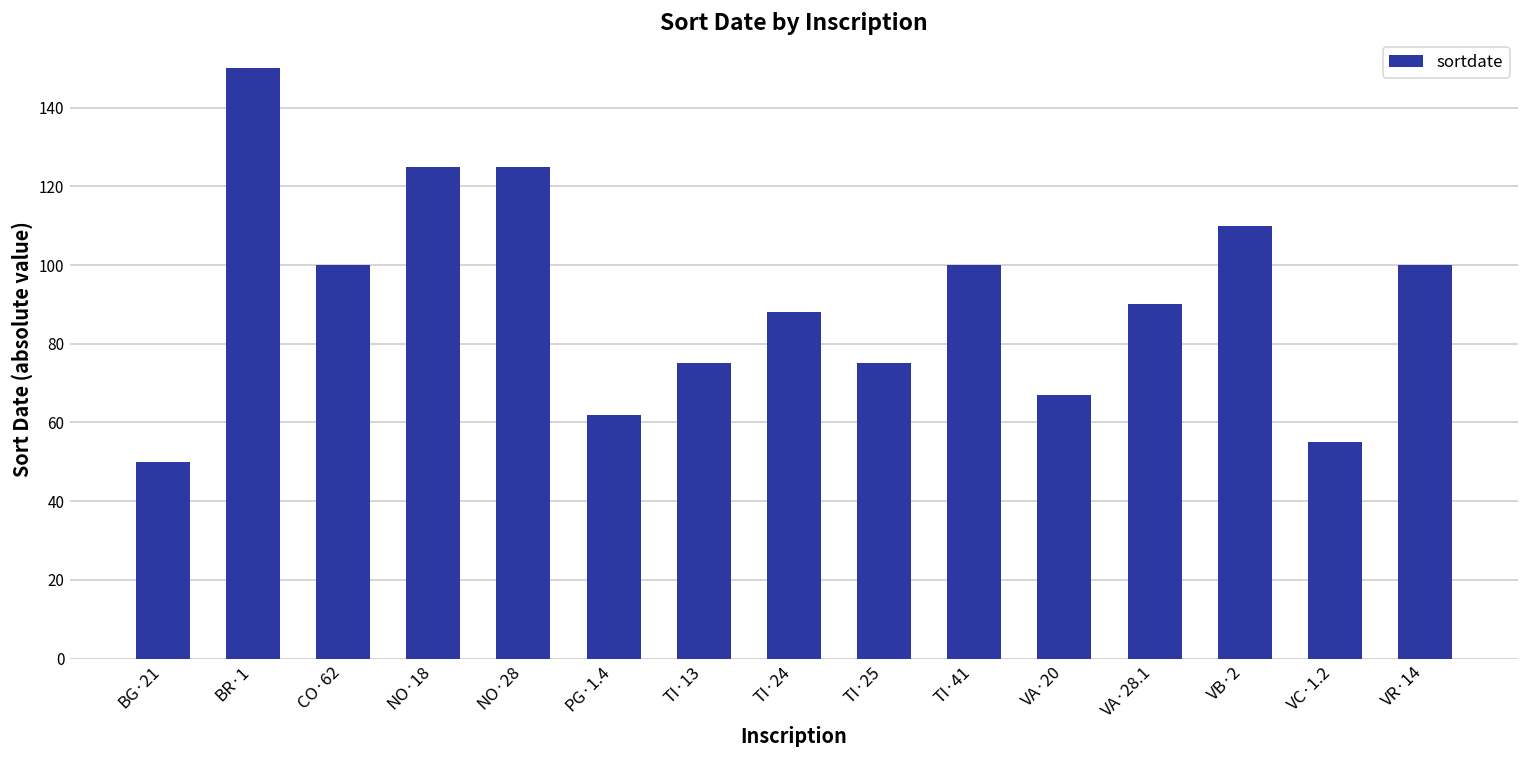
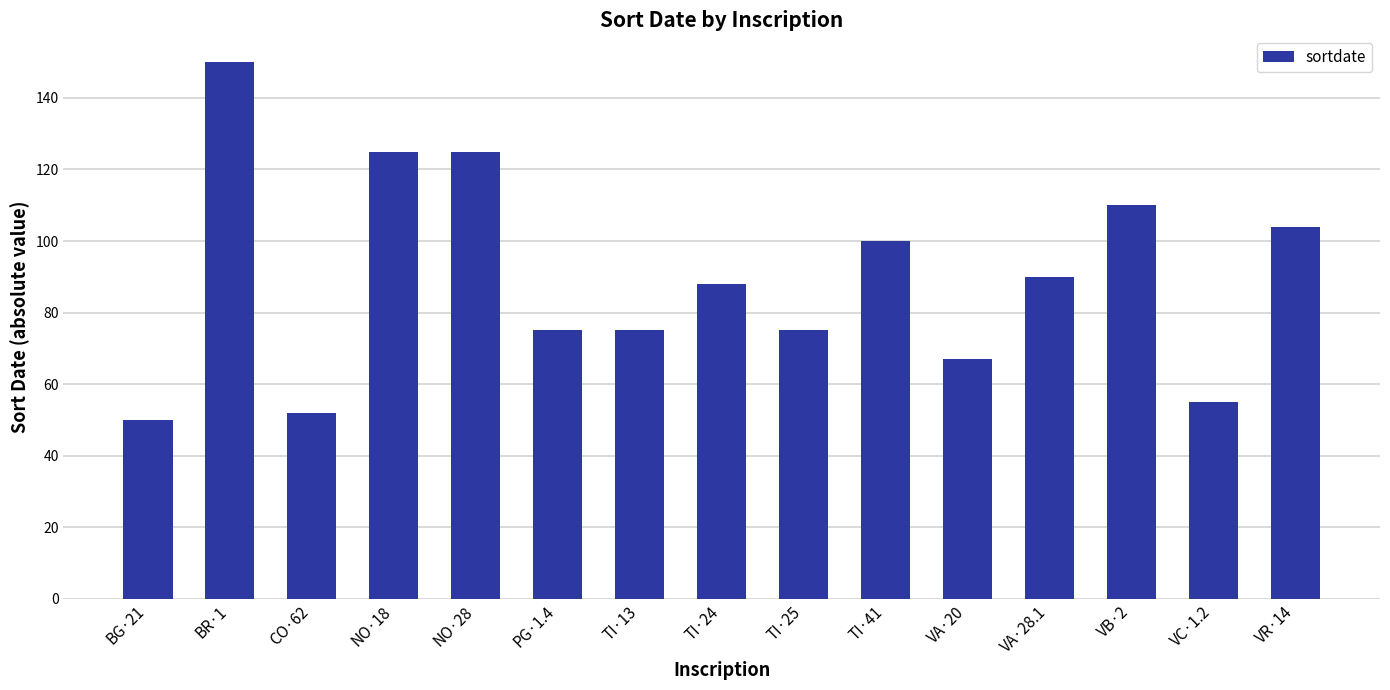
  {
    "BG·21": 50,
    "BR·1": 150,
-   "CO·62": 100,
+   "CO·62": 52,
    "NO·18": 125,
    "NO·28": 125,
-   "PG·1.4": 62,
+   "PG·1.4": 75,
    "TI·13": 75,
    "TI·24": 88,
    "TI·25": 75,
    "TI·41": 100,
    "VA·20": 67,
    "VA·28.1": 90,
    "VB·2": 110,
    "VC·1.2": 55,
-   "VR·14": 100
+   "VR·14": 104
  }
